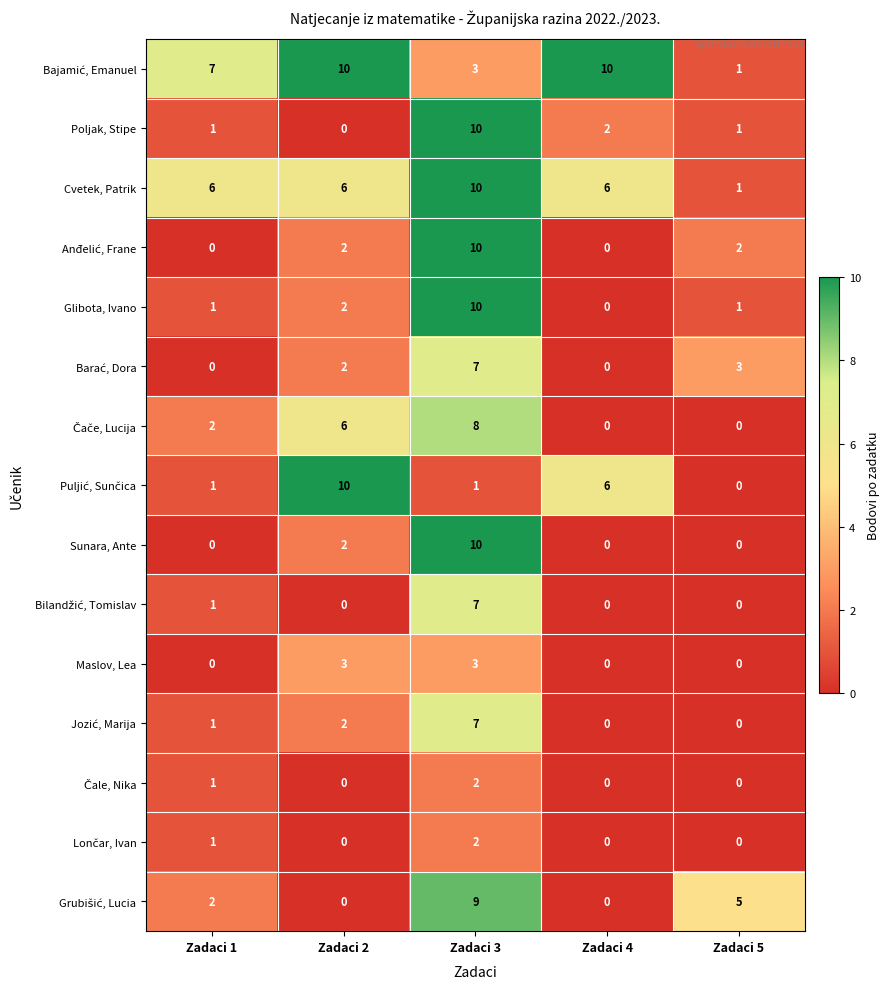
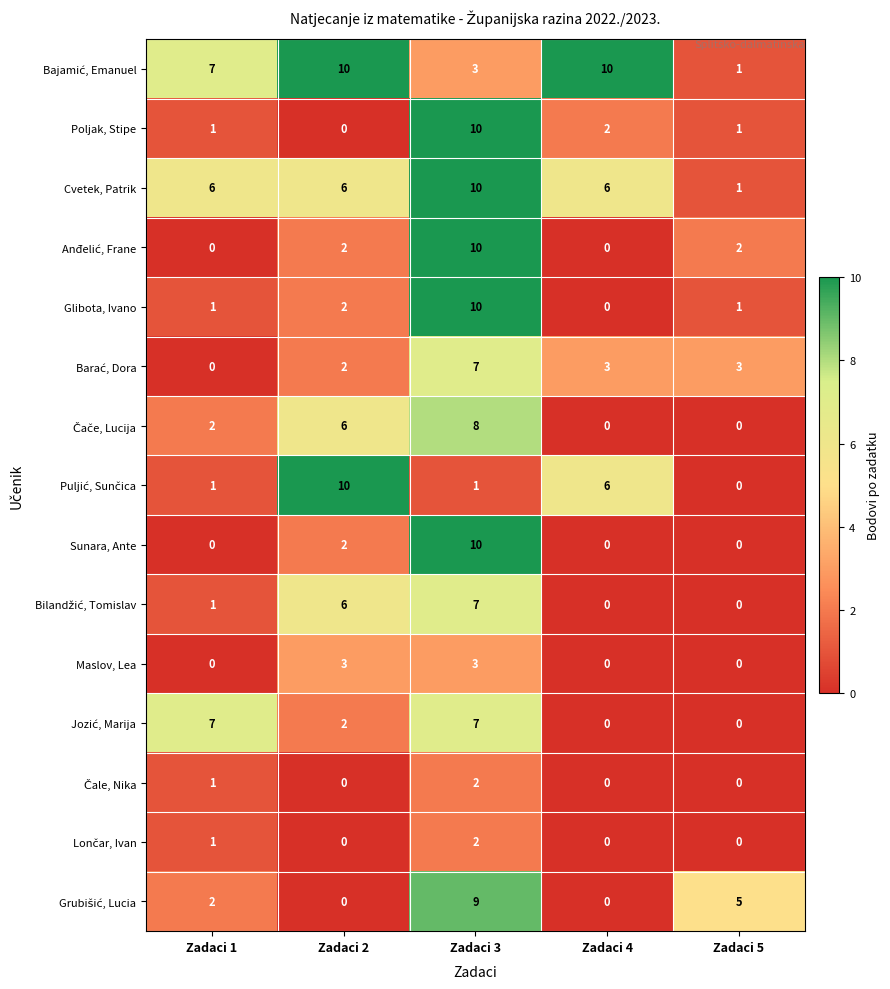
  {
    "Bajamić, Emanuel": {
      "Zadaci 1": 7,
      "Zadaci 2": 10,
      "Zadaci 3": 3,
      "Zadaci 4": 10
    },
    "Poljak, Stipe": {
      "Zadaci 1": 1,
      "Zadaci 2": 0,
      "Zadaci 3": 10,
      "Zadaci 4": 2,
      "Zadaci 5": 1
    },
    "Cvetek, Patrik": {
      "Zadaci 1": 6,
      "Zadaci 2": 6,
      "Zadaci 3": 10,
      "Zadaci 4": 6,
      "Zadaci 5": 1
    },
    "Anđelić, Frane": {
      "Zadaci 1": 0,
      "Zadaci 2": 2,
      "Zadaci 3": 10,
      "Zadaci 4": 0,
      "Zadaci 5": 2
    },
    "Glibota, Ivano": {
      "Zadaci 1": 1,
      "Zadaci 2": 2,
      "Zadaci 3": 10,
      "Zadaci 4": 0,
      "Zadaci 5": 1
    },
    "Barać, Dora": {
      "Zadaci 1": 0,
      "Zadaci 2": 2,
      "Zadaci 3": 7,
-     "Zadaci 4": 0,
+     "Zadaci 4": 3,
      "Zadaci 5": 3
    },
    "Čače, Lucija": {
      "Zadaci 1": 2,
      "Zadaci 2": 6,
      "Zadaci 3": 8,
      "Zadaci 4": 0,
      "Zadaci 5": 0
    },
    "Puljić, Sunčica": {
      "Zadaci 1": 1,
      "Zadaci 2": 10,
      "Zadaci 3": 1,
      "Zadaci 4": 6,
      "Zadaci 5": 0
    },
    "Sunara, Ante": {
      "Zadaci 1": 0,
      "Zadaci 2": 2,
      "Zadaci 3": 10,
      "Zadaci 4": 0,
      "Zadaci 5": 0
    },
    "Bilandžić, Tomislav": {
      "Zadaci 1": 1,
-     "Zadaci 2": 0,
+     "Zadaci 2": 6,
      "Zadaci 3": 7,
      "Zadaci 4": 0,
      "Zadaci 5": 0
    },
    "Maslov, Lea": {
      "Zadaci 1": 0,
      "Zadaci 2": 3,
      "Zadaci 3": 3,
      "Zadaci 4": 0,
      "Zadaci 5": 0
    },
    "Jozić, Marija": {
-     "Zadaci 1": 1,
+     "Zadaci 1": 7,
      "Zadaci 2": 2,
      "Zadaci 3": 7,
      "Zadaci 4": 0,
      "Zadaci 5": 0
    },
    "Čale, Nika": {
      "Zadaci 1": 1,
      "Zadaci 2": 0,
      "Zadaci 3": 2,
      "Zadaci 4": 0,
      "Zadaci 5": 0
    },
    "Lončar, Ivan": {
      "Zadaci 1": 1,
      "Zadaci 2": 0,
      "Zadaci 3": 2,
      "Zadaci 4": 0,
      "Zadaci 5": 0
    },
    "Grubišić, Lucia": {
      "Zadaci 1": 2,
      "Zadaci 2": 0,
      "Zadaci 3": 9,
      "Zadaci 4": 0,
      "Zadaci 5": 5
    }
  }
